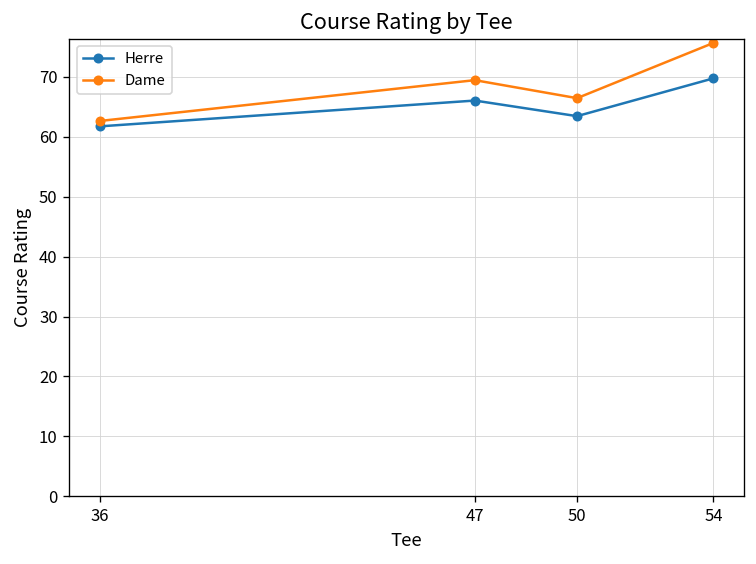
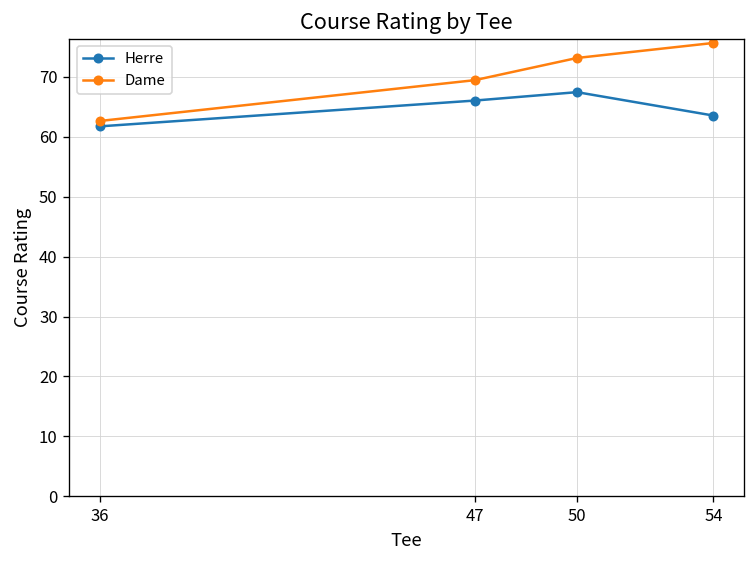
  {
    "Herre": {
      "36": 62,
      "47": 66,
-     "50": 63,
-     "54": 70
+     "50": 67,
+     "54": 64
    },
    "Dame": {
      "36": 63,
      "47": 69,
-     "50": 66,
+     "50": 73,
      "54": 76
    }
  }
